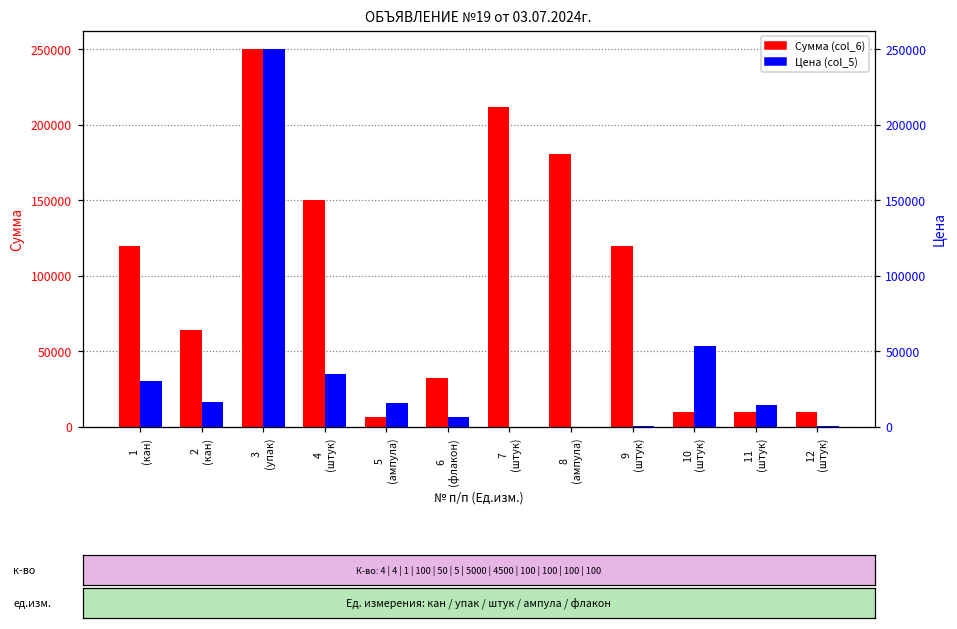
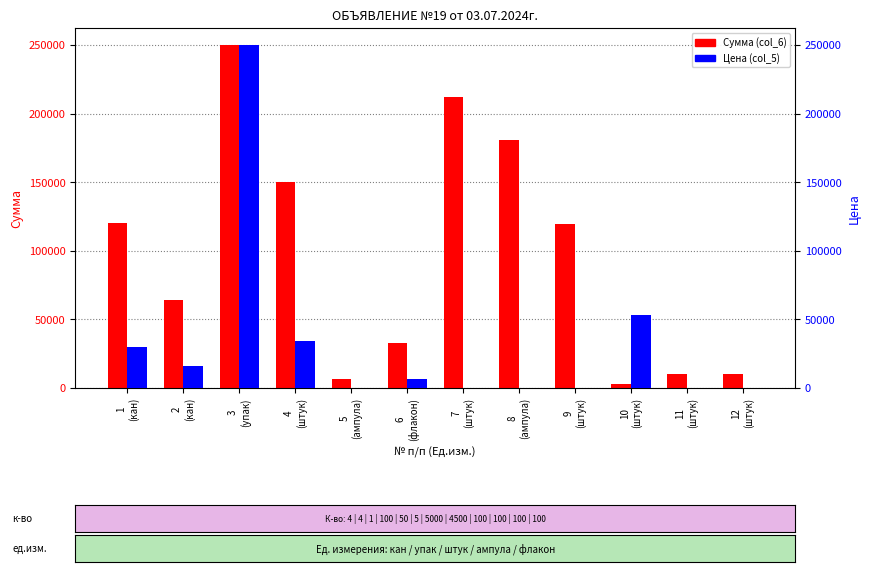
  {
    "Сумма (col_6)": {
      "1 (кан)": 120000,
      "2 (кан)": 64000,
      "3 (упак)": 250000,
      "4 (штук)": 150000,
      "5 (ампула)": 7000,
      "6 (флакон)": 33000,
      "7 (штук)": 212000,
      "8 (ампула)": 181000,
      "9 (штук)": 119000,
-     "10 (штук)": 10000,
+     "10 (штук)": 3000,
      "11 (штук)": 10000,
      "12 (штук)": 10000
    },
    "Цена (col_5)": {
      "1 (кан)": 30000,
      "2 (кан)": 16000,
      "3 (упак)": 250000,
      "4 (штук)": 35000,
-     "5 (ампула)": 16000,
+     "5 (ампула)": 0,
      "6 (флакон)": 7000,
      "10 (штук)": 53000,
-     "11 (штук)": 14000
+     "11 (штук)": 0
    }
  }
